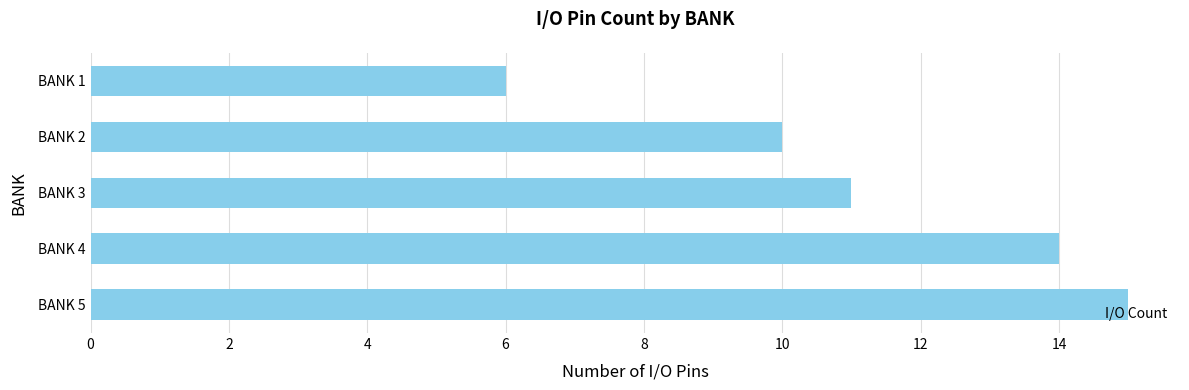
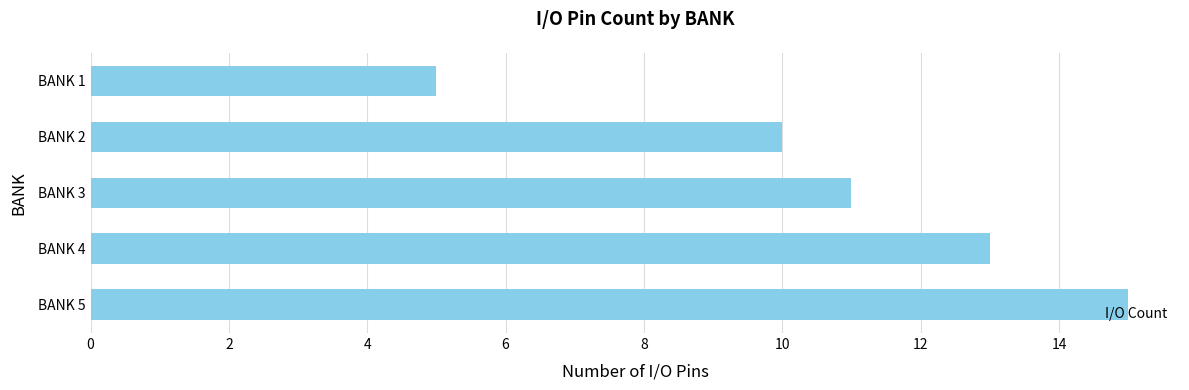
  {
-   "BANK 1": 6,
+   "BANK 1": 5,
    "BANK 2": 10,
    "BANK 3": 11,
-   "BANK 4": 14,
+   "BANK 4": 13,
    "BANK 5": 15
  }
